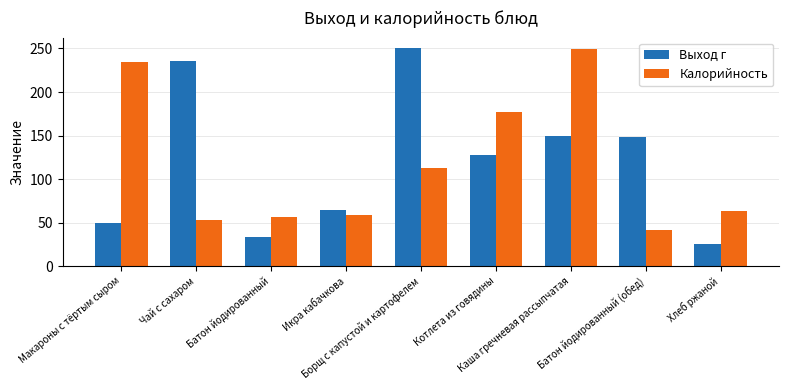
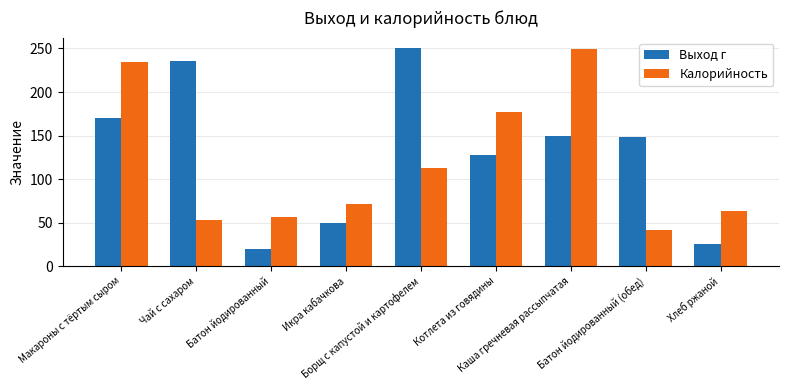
  {
    "Выход г": {
-     "Макароны с тёртым сыром": 50,
+     "Макароны с тёртым сыром": 170,
      "Чай с сахаром": 240,
-     "Батон йодированный": 30,
-     "Икра кабачкова": 60,
+     "Батон йодированный": 20,
+     "Икра кабачкова": 50,
      "Борщ с капустой и картофелем": 250,
      "Котлета из говядины": 130,
      "Каша гречневая рассыпчатая": 150,
      "Батон йодированный (обед)": 150,
      "Хлеб ржаной": 30
    },
    "Калорийность": {
      "Макароны с тёртым сыром": 230,
      "Чай с сахаром": 50,
      "Батон йодированный": 60,
-     "Икра кабачкова": 60,
+     "Икра кабачкова": 70,
      "Борщ с капустой и картофелем": 110,
      "Котлета из говядины": 180,
      "Каша гречневая рассыпчатая": 250,
      "Батон йодированный (обед)": 40,
      "Хлеб ржаной": 60
    }
  }
